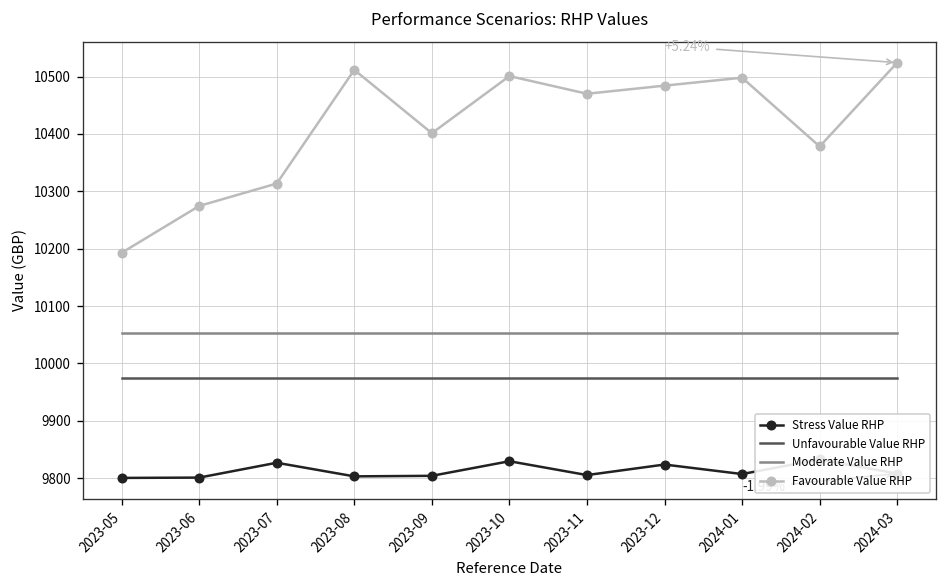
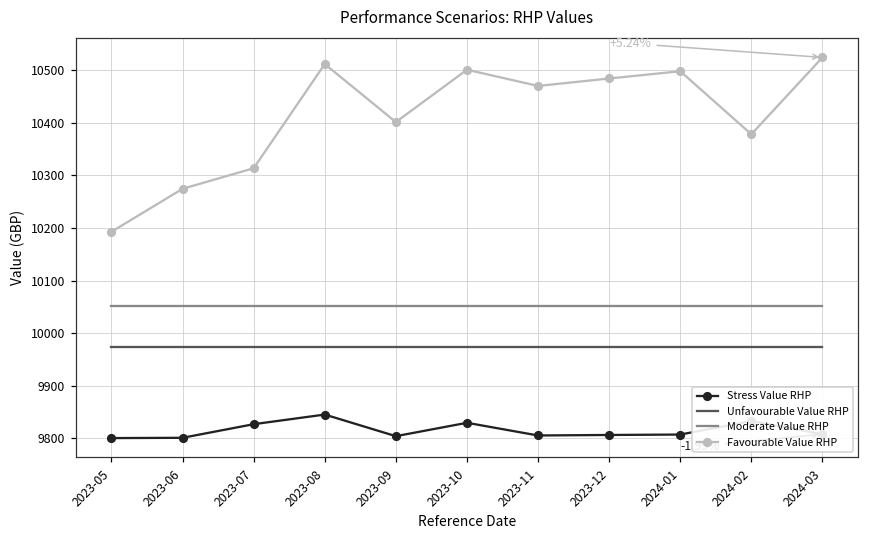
  {
    "Stress Value RHP": {
      "2023-05": 9800,
      "2023-06": 9800,
      "2023-07": 9830,
-     "2023-08": 9800,
+     "2023-08": 9850,
      "2023-09": 9800,
      "2023-10": 9830,
      "2023-11": 9810,
-     "2023-12": 9820
+     "2023-12": 9810
    },
    "Unfavourable Value RHP": {
      "2023-05": 9970,
      "2023-06": 9970,
      "2023-07": 9970,
      "2023-08": 9970,
      "2023-09": 9970,
      "2023-10": 9970,
      "2023-11": 9970,
      "2023-12": 9970,
      "2024-01": 9970,
      "2024-02": 9970,
      "2024-03": 9970
    },
    "Moderate Value RHP": {
      "2023-05": 10050,
      "2023-06": 10050,
      "2023-07": 10050,
      "2023-08": 10050,
      "2023-09": 10050,
      "2023-10": 10050,
      "2023-11": 10050,
      "2023-12": 10050,
      "2024-01": 10050,
      "2024-02": 10050,
      "2024-03": 10050
    },
    "Favourable Value RHP": {
      "2023-05": 10190,
      "2023-06": 10270,
      "2023-07": 10310,
      "2023-08": 10510,
      "2023-09": 10400,
      "2023-10": 10500,
      "2023-11": 10470,
      "2023-12": 10480,
      "2024-01": 10500,
      "2024-02": 10380
    }
  }
